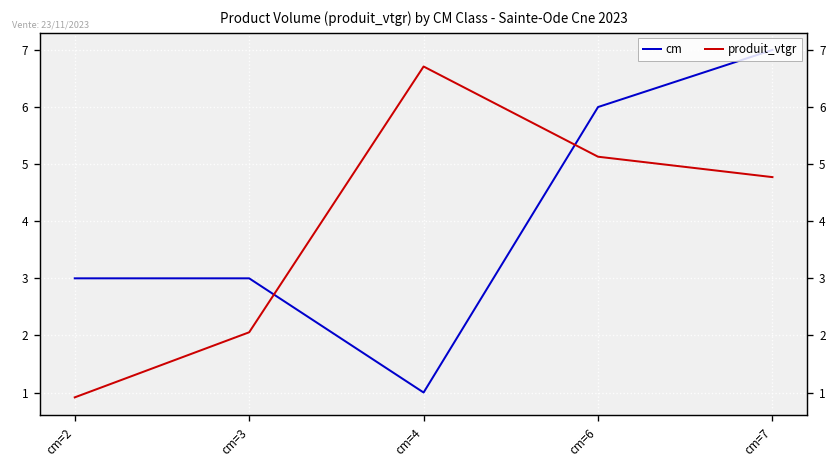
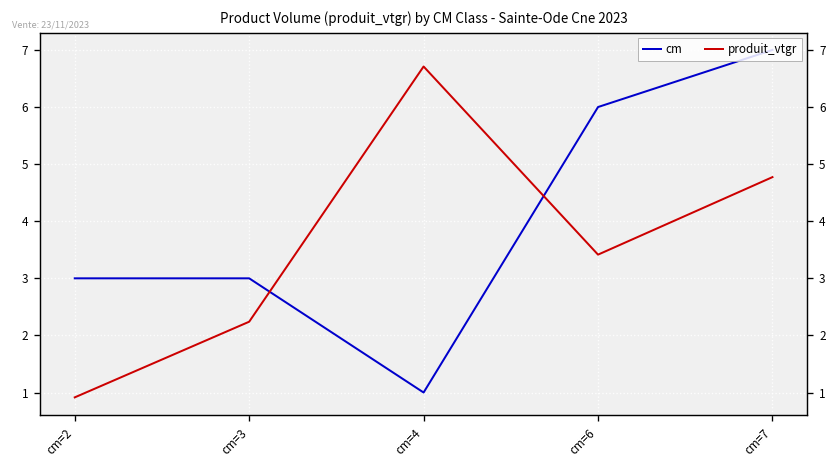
  {
    "cm": {
      "cm=2": 3.0,
      "cm=3": 3.0,
      "cm=4": 1.0,
      "cm=6": 6.0
    },
    "produit_vtgr": {
      "cm=2": 0.9,
-     "cm=3": 2.1,
+     "cm=3": 2.2,
      "cm=4": 6.7,
-     "cm=6": 5.1,
+     "cm=6": 3.4,
      "cm=7": 4.8
    }
  }
